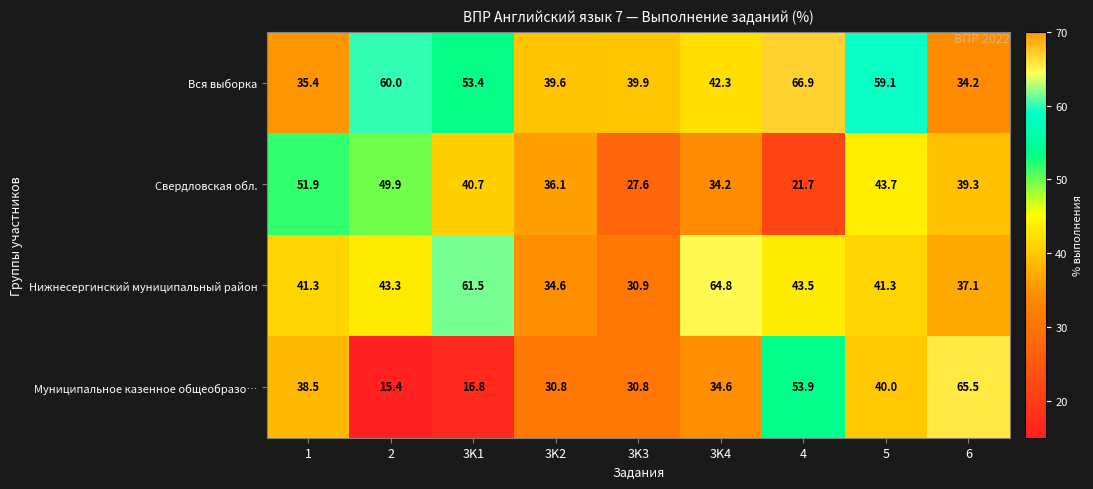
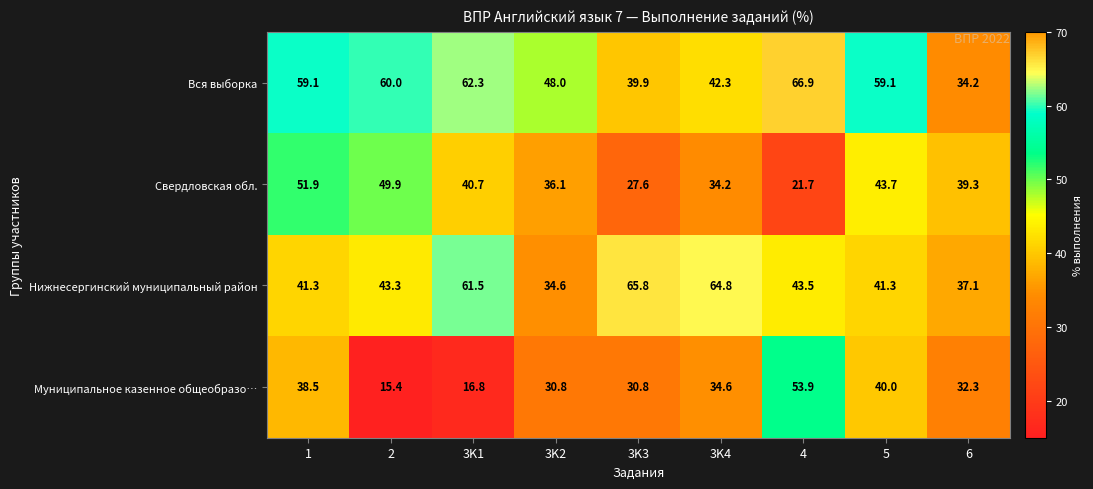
  {
    "Вся выборка": {
-     "1": 35.4,
+     "1": 59.1,
      "2": 60.0,
-     "3K1": 53.4,
-     "3K2": 39.6,
+     "3K1": 62.3,
+     "3K2": 48.0,
      "3K3": 39.9,
      "3K4": 42.3,
      "4": 66.9,
      "5": 59.1
    },
    "Свердловская обл.": {
      "1": 51.9,
      "2": 49.9,
      "3K1": 40.7,
      "3K2": 36.1,
      "3K3": 27.6,
      "3K4": 34.2,
      "4": 21.7,
      "5": 43.7,
      "6": 39.3
    },
    "Нижнесергинский муниципальный район": {
      "1": 41.3,
      "2": 43.3,
      "3K1": 61.5,
      "3K2": 34.6,
-     "3K3": 30.9,
+     "3K3": 65.8,
      "3K4": 64.8,
      "4": 43.5,
      "5": 41.3,
      "6": 37.1
    },
    "Муниципальное казенное общеобразо…": {
      "1": 38.5,
      "2": 15.4,
      "3K1": 16.8,
      "3K2": 30.8,
      "3K3": 30.8,
      "3K4": 34.6,
      "4": 53.9,
      "5": 40.0,
-     "6": 65.5
+     "6": 32.3
    }
  }
